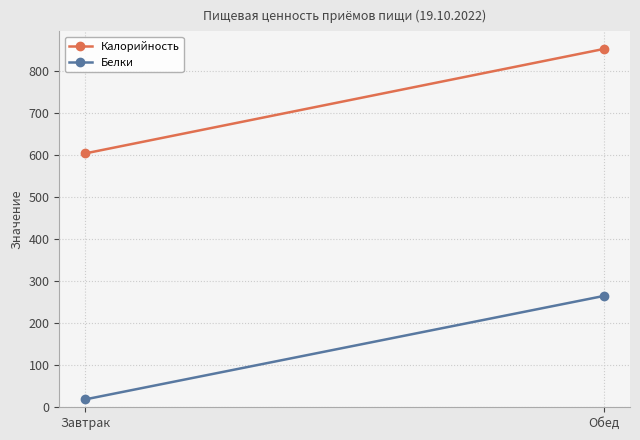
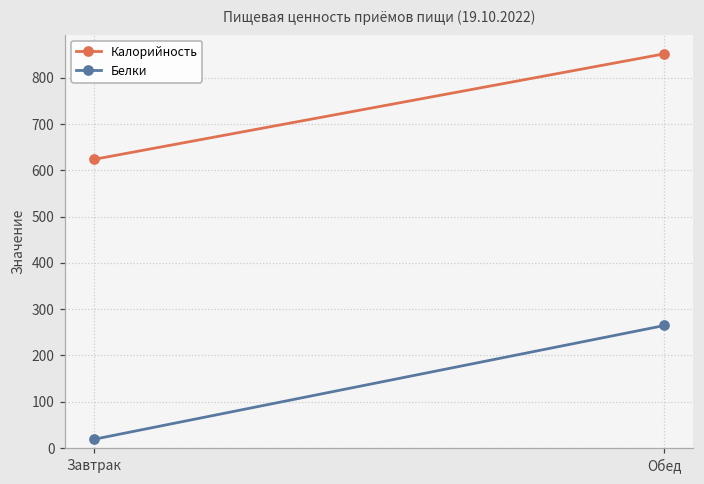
  {
    "Калорийность": {
-     "Завтрак": 600,
+     "Завтрак": 620,
      "Обед": 850
    },
    "Белки": {
      "Завтрак": 20,
      "Обед": 260
    }
  }
